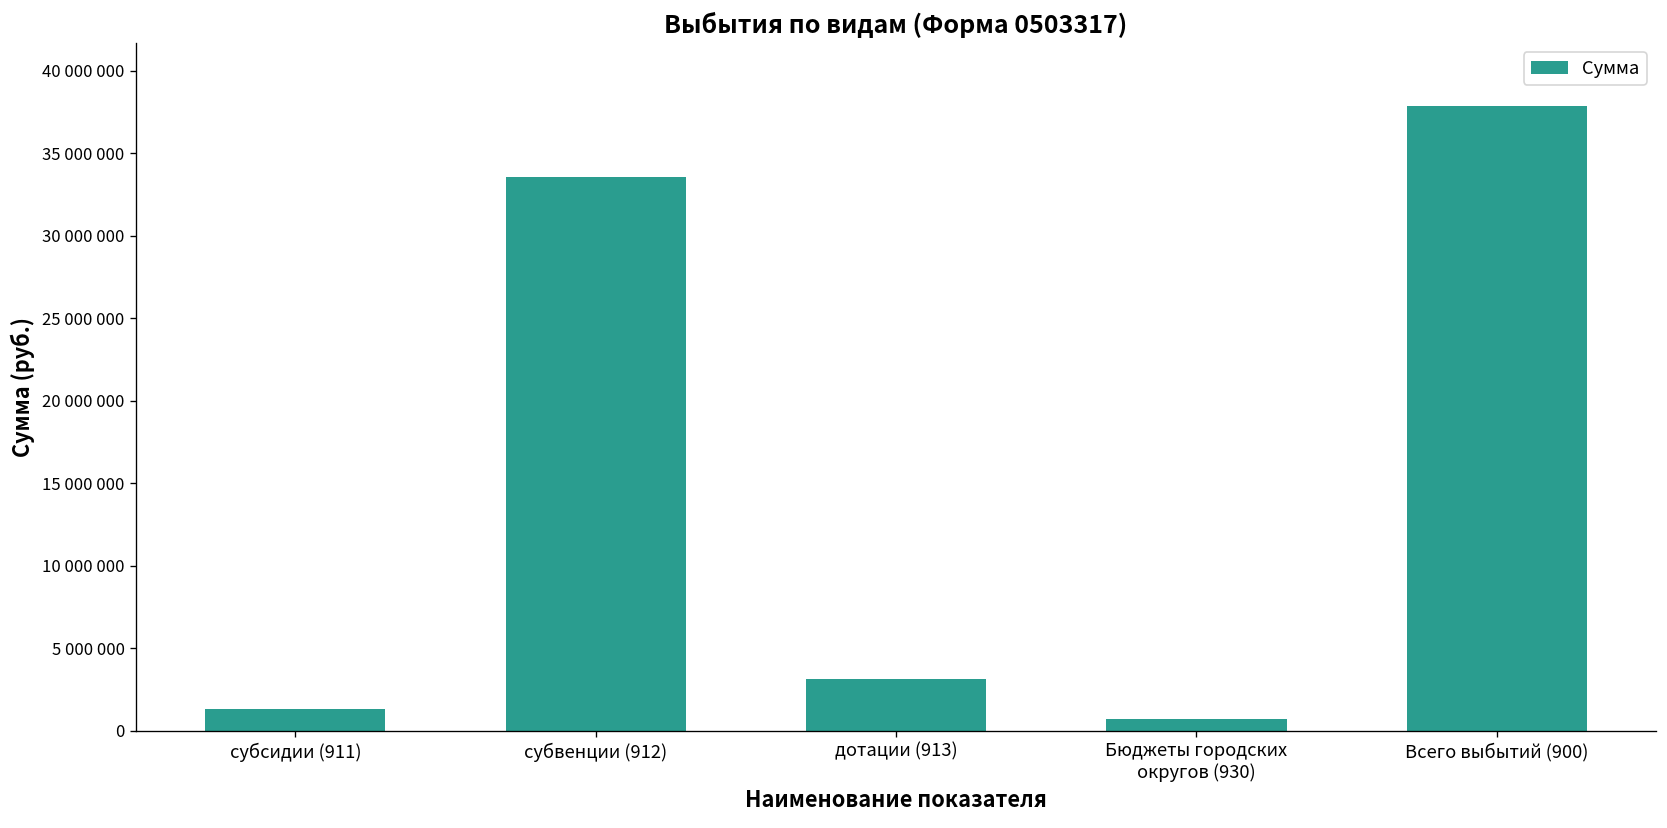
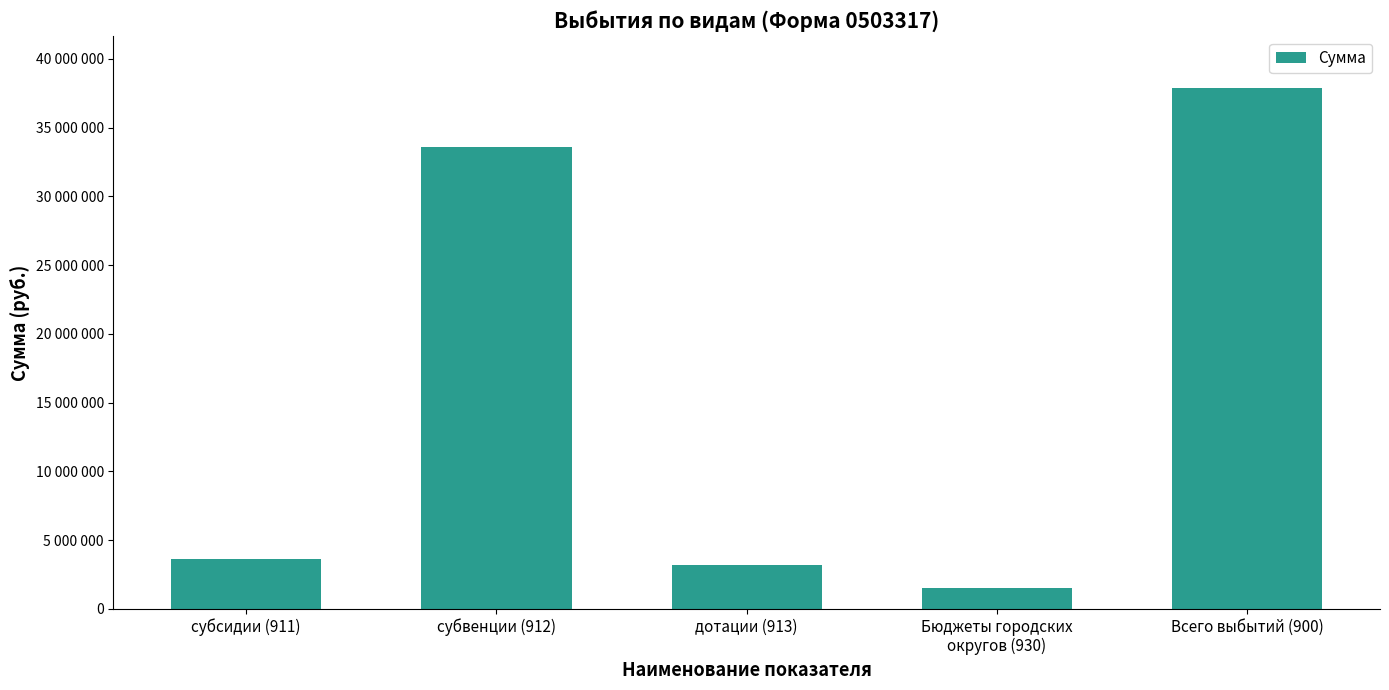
  {
-   "субсидии (911)": 1300000,
+   "субсидии (911)": 3600000,
    "субвенции (912)": 33600000,
    "дотации (913)": 3200000,
-   "Бюджеты городских округов (930)": 700000,
+   "Бюджеты городских округов (930)": 1500000,
    "Всего выбытий (900)": 37900000
  }
